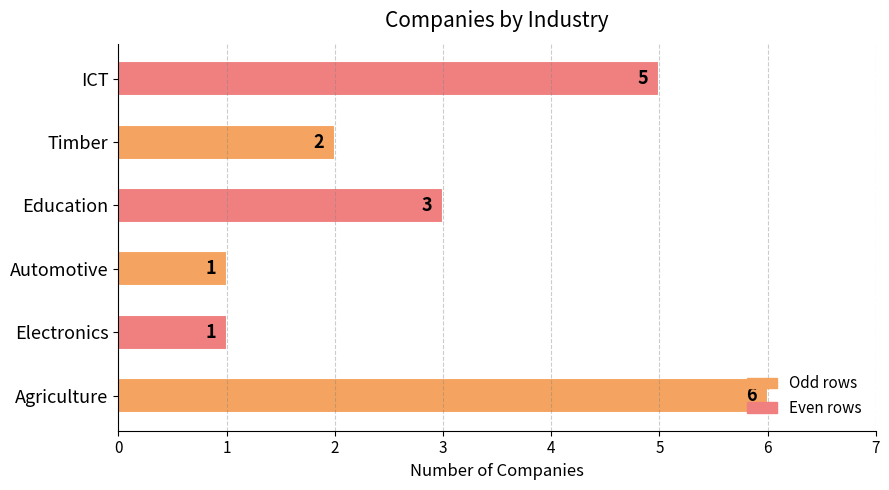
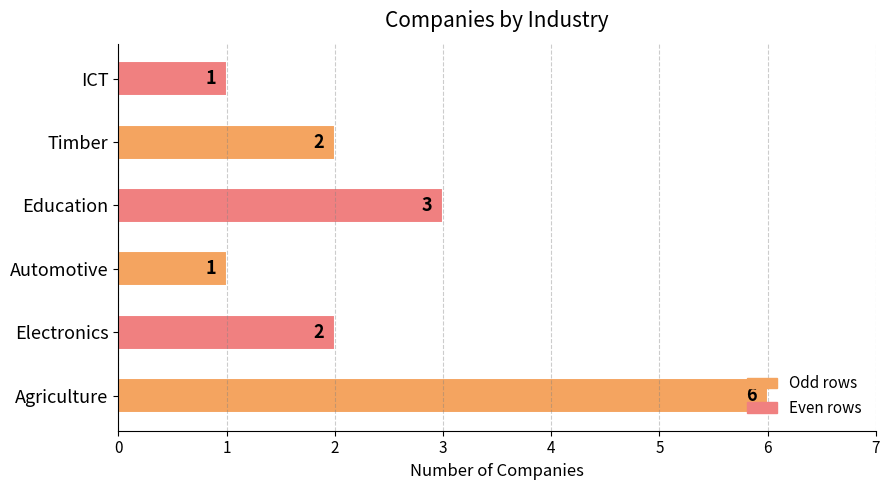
  {
-   "ICT": 5,
+   "ICT": 1,
    "Timber": 2,
    "Education": 3,
    "Automotive": 1,
-   "Electronics": 1,
+   "Electronics": 2,
    "Agriculture": 6
  }
